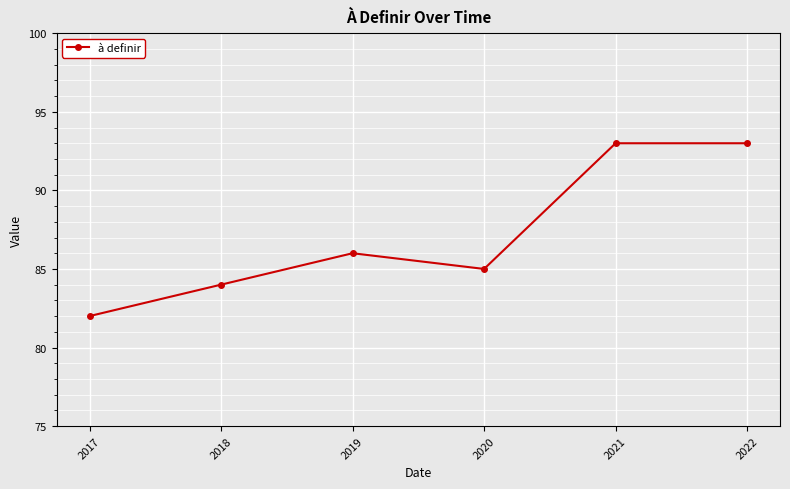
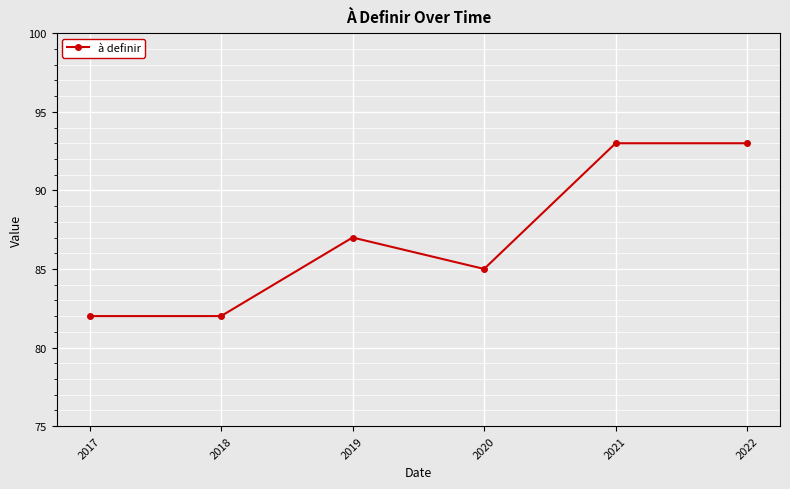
  {
    "2017": 82,
-   "2018": 84,
-   "2019": 86,
+   "2018": 82,
+   "2019": 87,
    "2020": 85,
    "2021": 93,
    "2022": 93
  }
